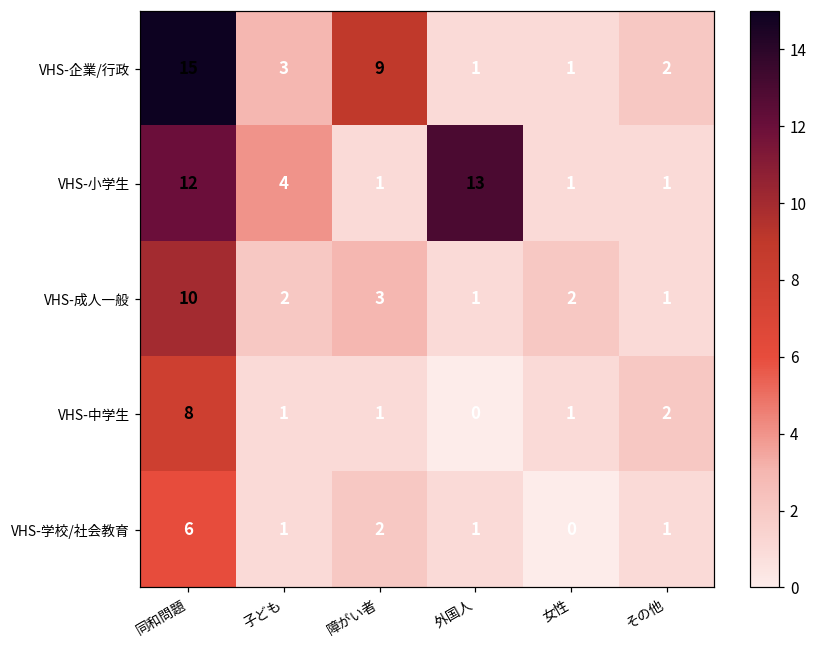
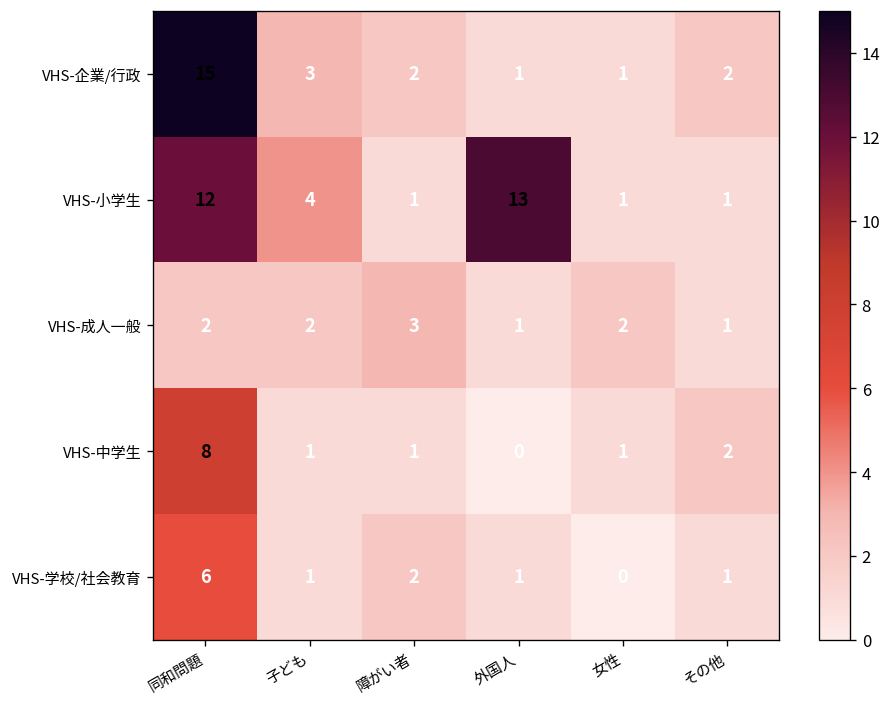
  {
    "VHS-企業/行政": {
      "子ども": 3,
-     "障がい者": 9,
+     "障がい者": 2,
      "その他": 2
    },
    "VHS-小学生": {
      "同和問題": 12,
      "子ども": 4,
      "外国人": 13
    },
    "VHS-成人一般": {
-     "同和問題": 10,
+     "同和問題": 2,
      "子ども": 2,
      "障がい者": 3,
      "女性": 2
    },
    "VHS-中学生": {
      "同和問題": 8,
      "その他": 2
    },
    "VHS-学校/社会教育": {
      "同和問題": 6,
      "障がい者": 2
    }
  }
